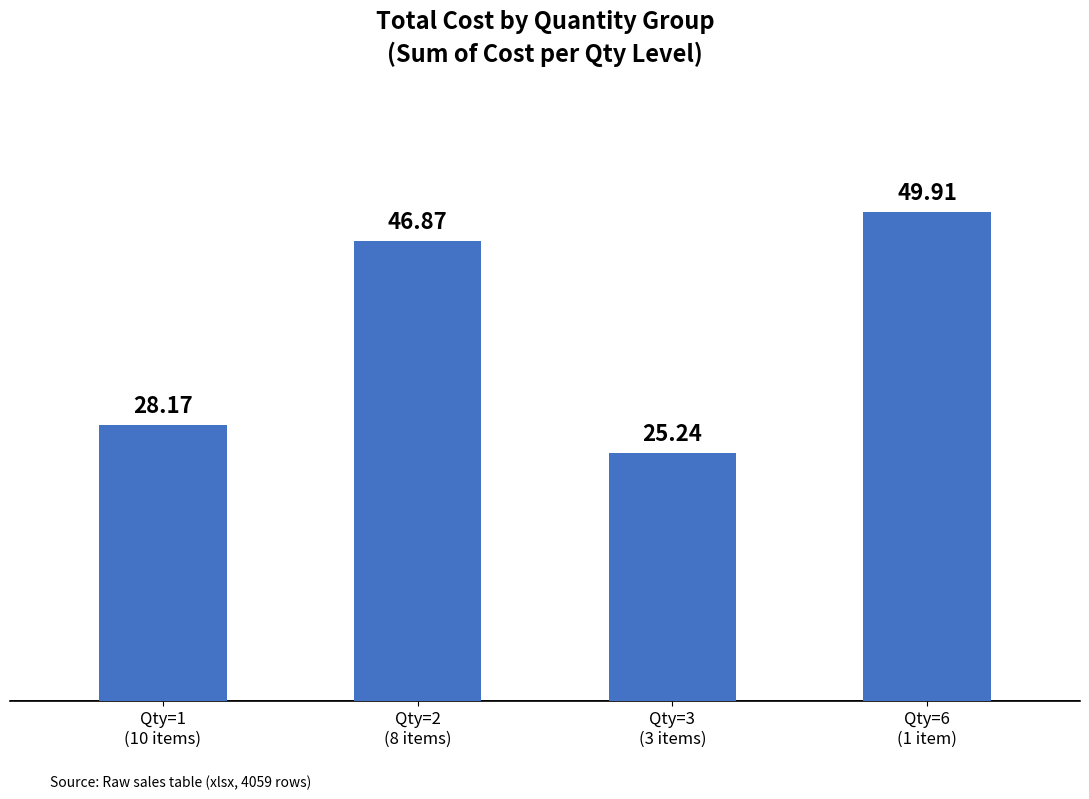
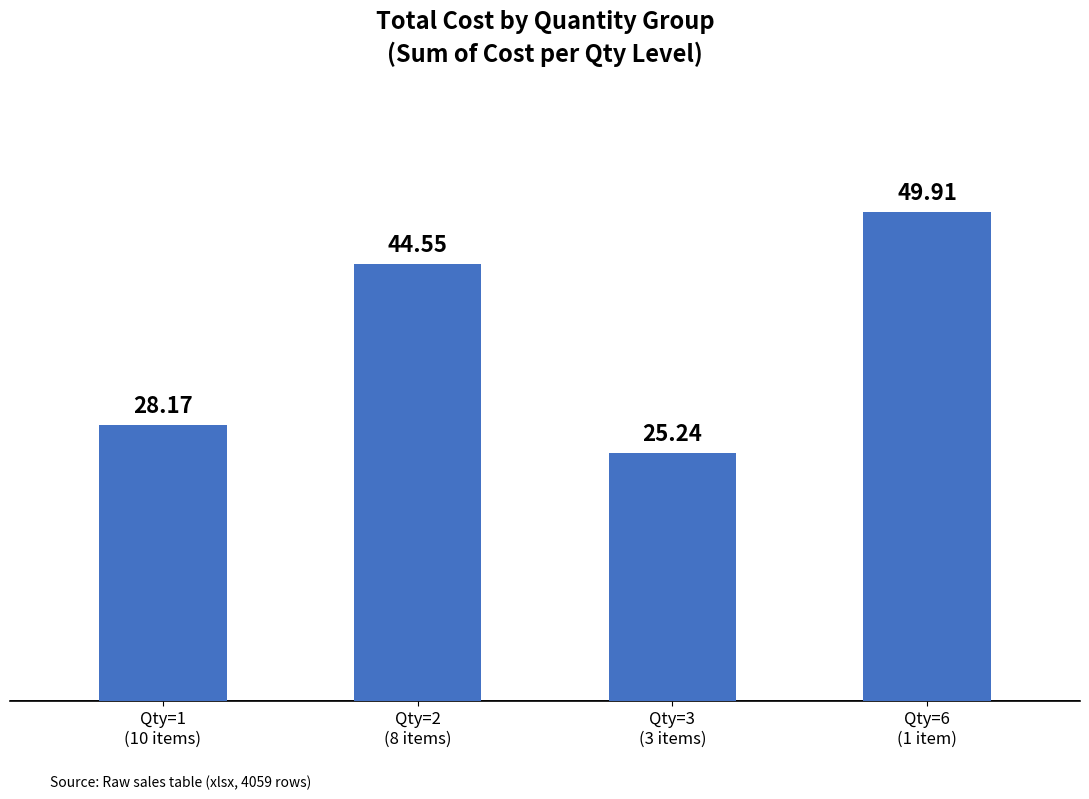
  {
    "Qty=1 (10 items)": 28.17,
-   "Qty=2 (8 items)": 46.87,
+   "Qty=2 (8 items)": 44.55,
    "Qty=3 (3 items)": 25.24,
    "Qty=6 (1 item)": 49.91
  }
